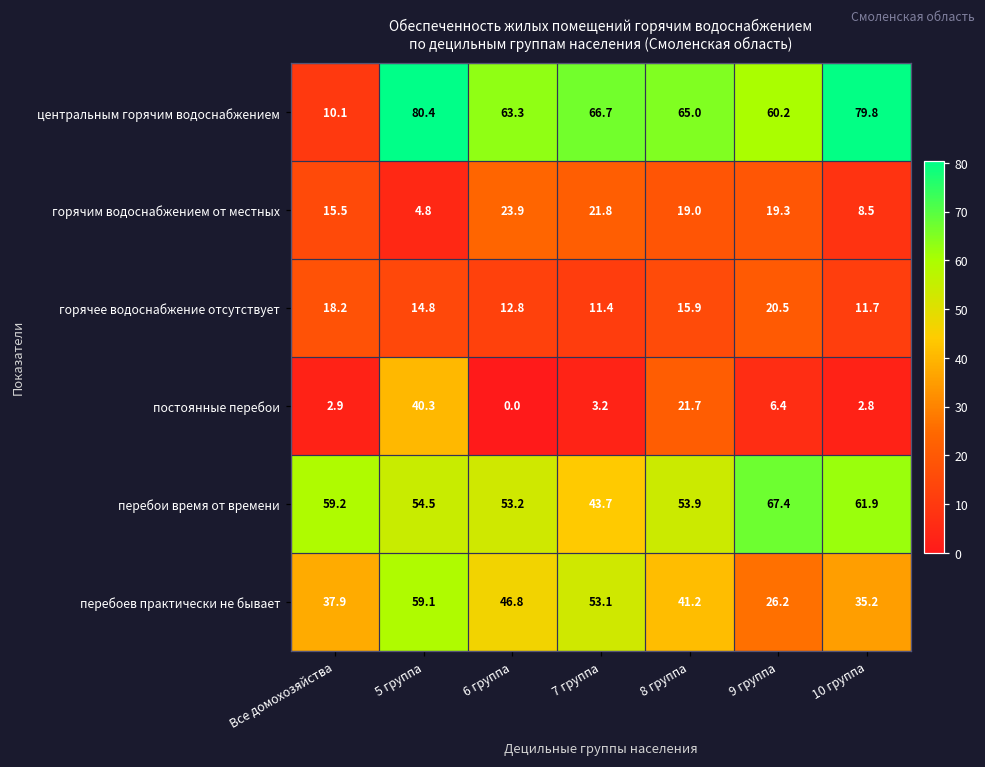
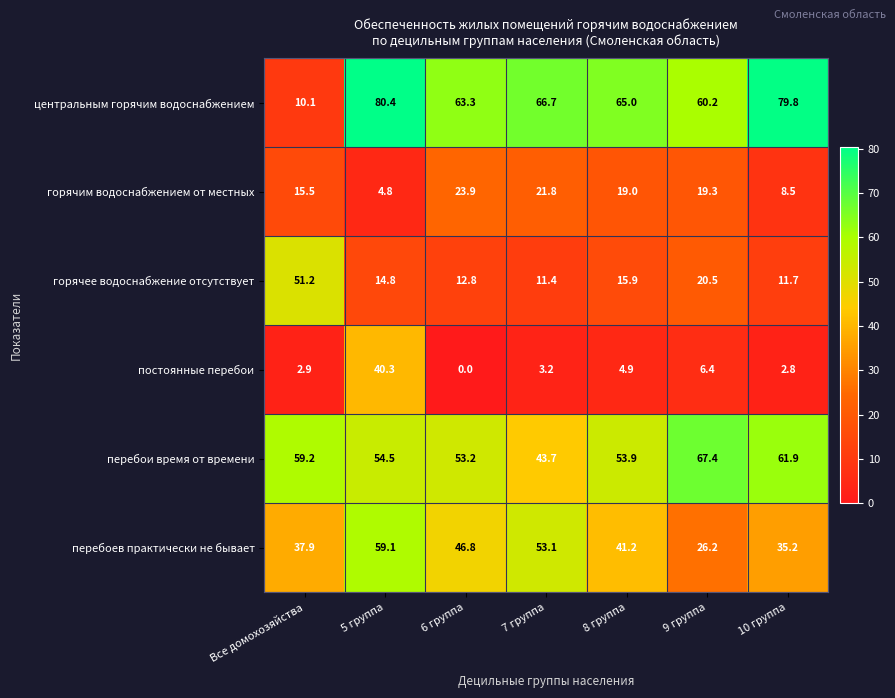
  {
    "центральным горячим водоснабжением": {
      "Все домохозяйства": 10.1,
      "5 группа": 80.4,
      "6 группа": 63.3,
      "7 группа": 66.7,
      "8 группа": 65.0,
      "9 группа": 60.2,
      "10 группа": 79.8
    },
    "горячим водоснабжением от местных": {
      "Все домохозяйства": 15.5,
      "5 группа": 4.8,
      "6 группа": 23.9,
      "7 группа": 21.8,
      "8 группа": 19.0,
      "9 группа": 19.3,
      "10 группа": 8.5
    },
    "горячее водоснабжение отсутствует": {
-     "Все домохозяйства": 18.2,
+     "Все домохозяйства": 51.2,
      "5 группа": 14.8,
      "6 группа": 12.8,
      "7 группа": 11.4,
      "8 группа": 15.9,
      "9 группа": 20.5,
      "10 группа": 11.7
    },
    "постоянные перебои": {
      "Все домохозяйства": 2.9,
      "5 группа": 40.3,
      "6 группа": 0.0,
      "7 группа": 3.2,
-     "8 группа": 21.7,
+     "8 группа": 4.9,
      "9 группа": 6.4,
      "10 группа": 2.8
    },
    "перебои время от времени": {
      "Все домохозяйства": 59.2,
      "5 группа": 54.5,
      "6 группа": 53.2,
      "7 группа": 43.7,
      "8 группа": 53.9,
      "9 группа": 67.4,
      "10 группа": 61.9
    },
    "перебоев практически не бывает": {
      "Все домохозяйства": 37.9,
      "5 группа": 59.1,
      "6 группа": 46.8,
      "7 группа": 53.1,
      "8 группа": 41.2,
      "9 группа": 26.2,
      "10 группа": 35.2
    }
  }
